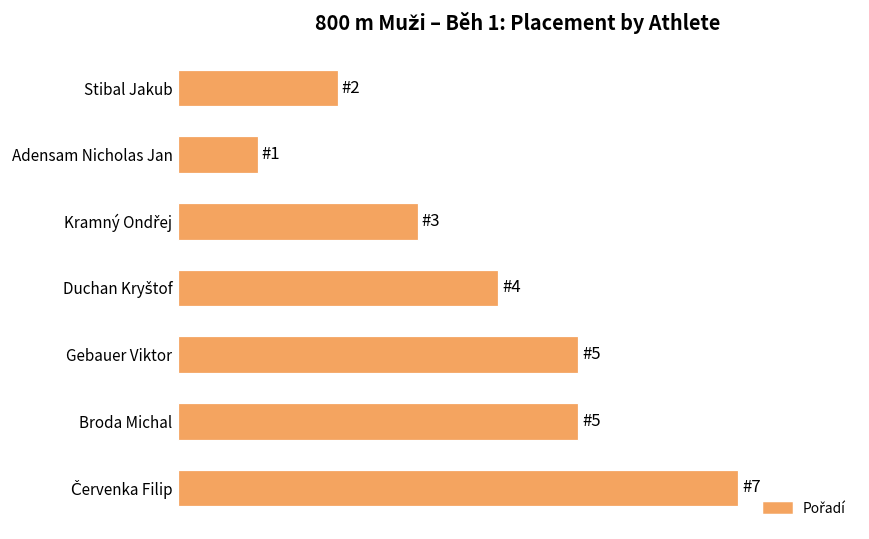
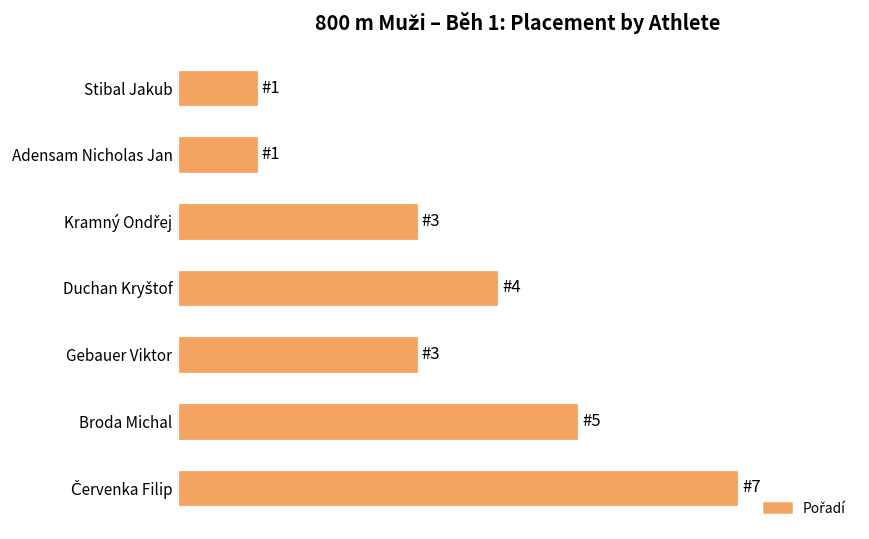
  {
-   "Stibal Jakub": 2,
+   "Stibal Jakub": 1,
    "Adensam Nicholas Jan": 1,
    "Kramný Ondřej": 3,
    "Duchan Kryštof": 4,
-   "Gebauer Viktor": 5,
+   "Gebauer Viktor": 3,
    "Broda Michal": 5,
    "Červenka Filip": 7
  }
